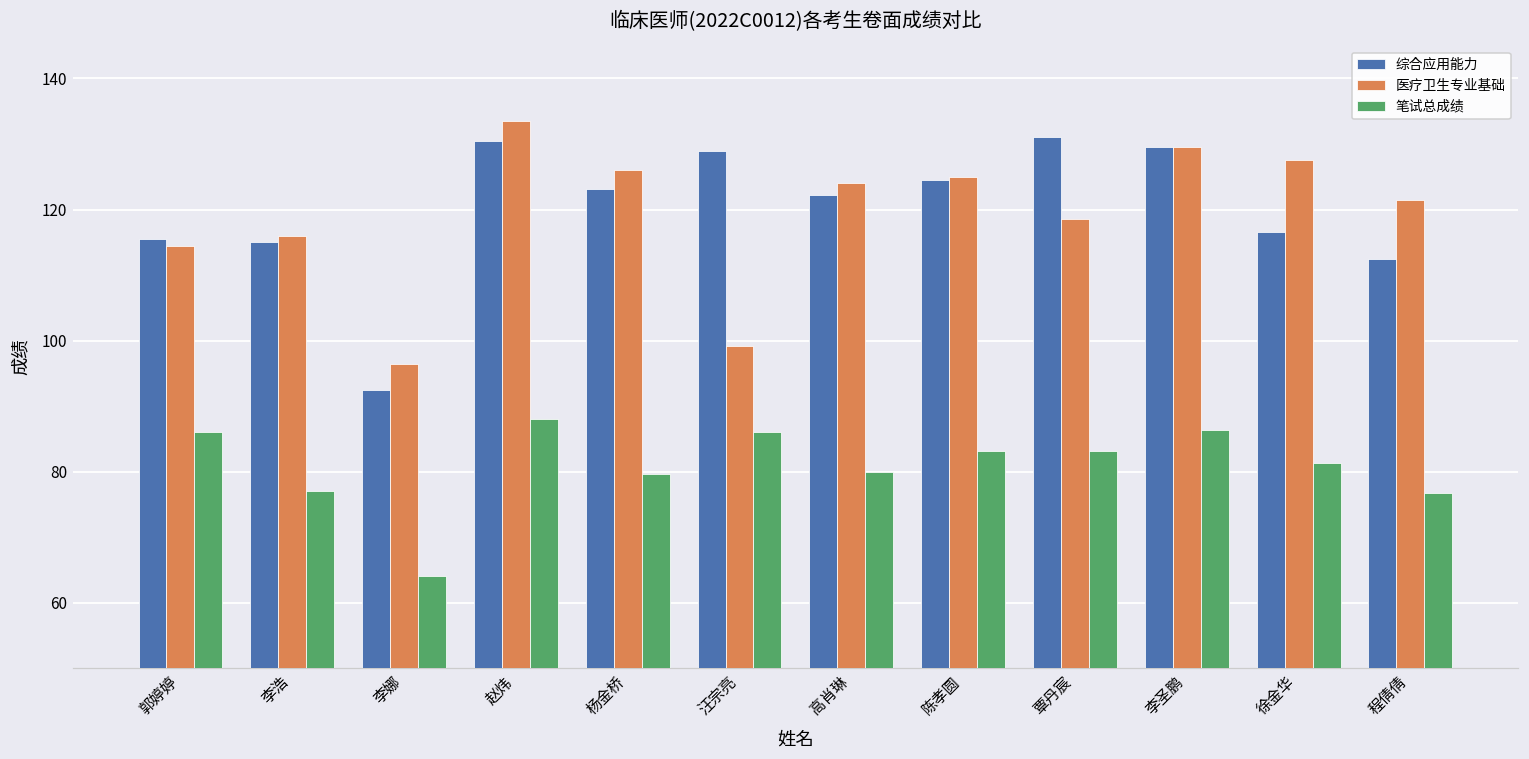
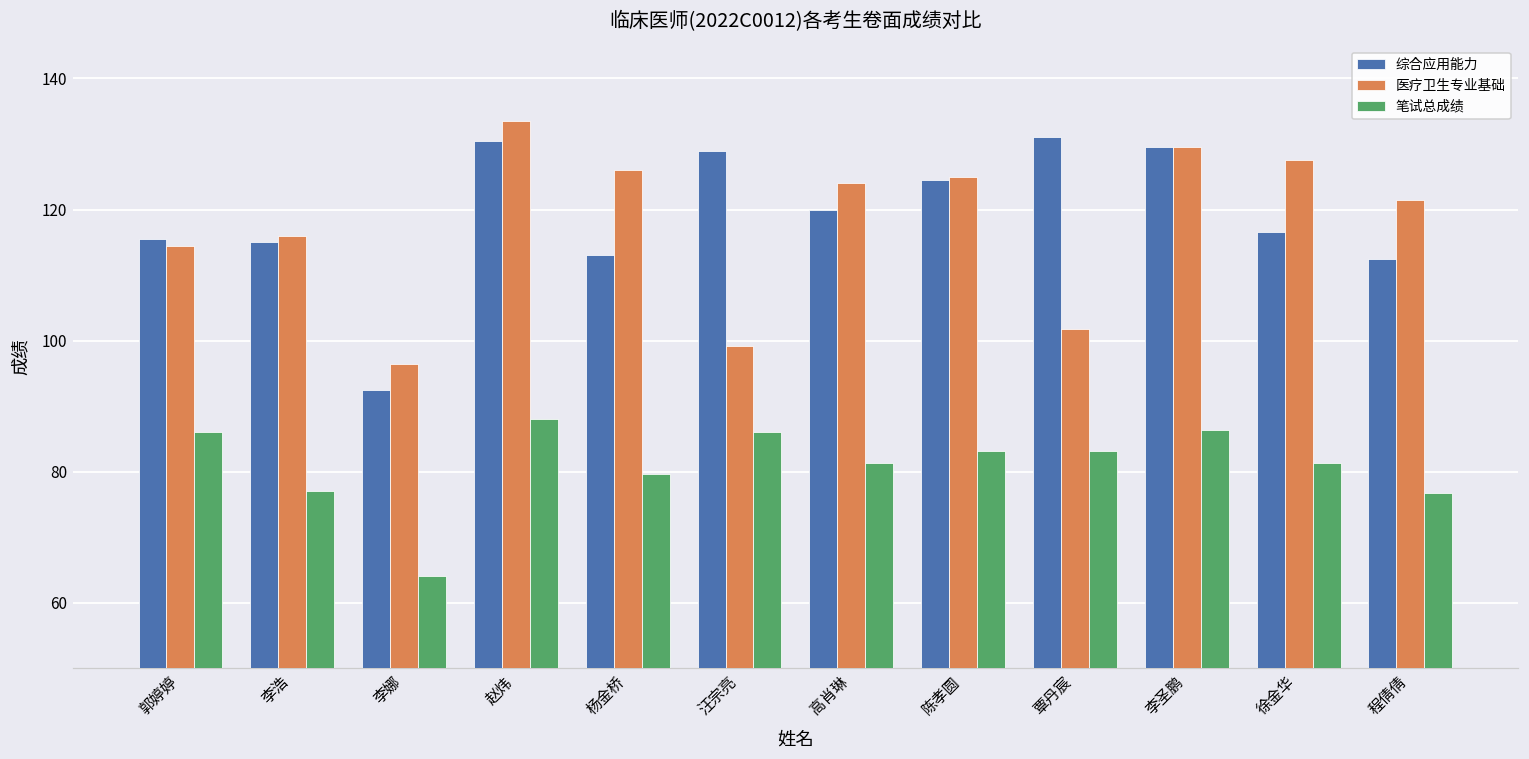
  {
    "综合应用能力": {
      "郭婷婷": 116,
      "李浩": 115,
      "李娜": 93,
      "赵炜": 131,
-     "杨金桥": 123,
+     "杨金桥": 113,
      "汪宗亮": 129,
-     "高肖琳": 122,
+     "高肖琳": 120,
      "陈孝圆": 125,
      "覃丹宸": 131,
      "李圣鹏": 130,
      "徐金华": 117,
      "程倩倩": 113
    },
    "医疗卫生专业基础": {
      "郭婷婷": 115,
      "李浩": 116,
      "李娜": 96,
      "赵炜": 134,
      "杨金桥": 126,
      "汪宗亮": 99,
      "高肖琳": 124,
      "陈孝圆": 125,
-     "覃丹宸": 119,
+     "覃丹宸": 102,
      "李圣鹏": 130,
      "徐金华": 128,
      "程倩倩": 121
    },
    "笔试总成绩": {
      "郭婷婷": 86,
      "李浩": 77,
      "李娜": 64,
      "赵炜": 88,
      "杨金桥": 80,
      "汪宗亮": 86,
-     "高肖琳": 80,
+     "高肖琳": 81,
      "陈孝圆": 83,
      "覃丹宸": 83,
      "李圣鹏": 86,
      "徐金华": 81,
      "程倩倩": 77
    }
  }
